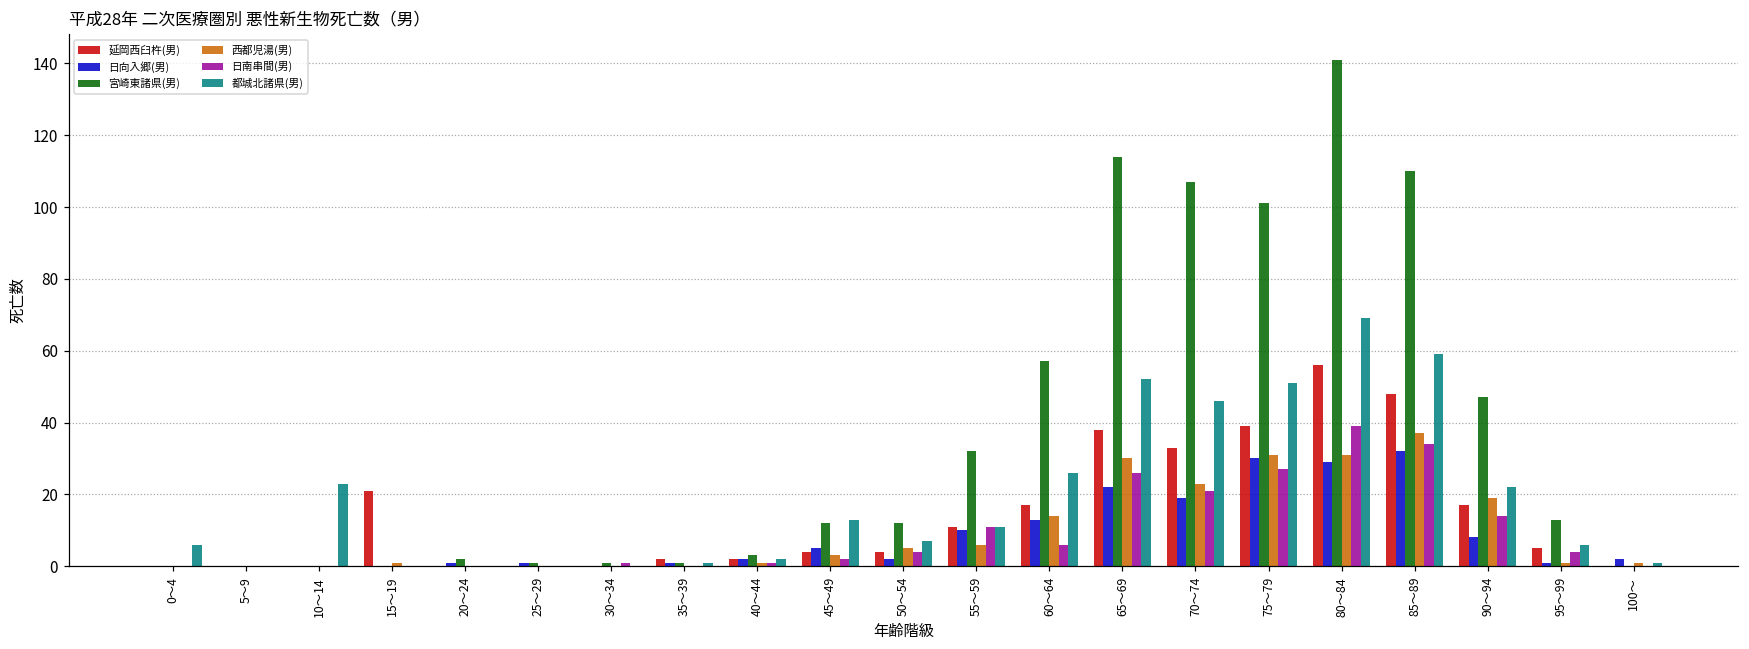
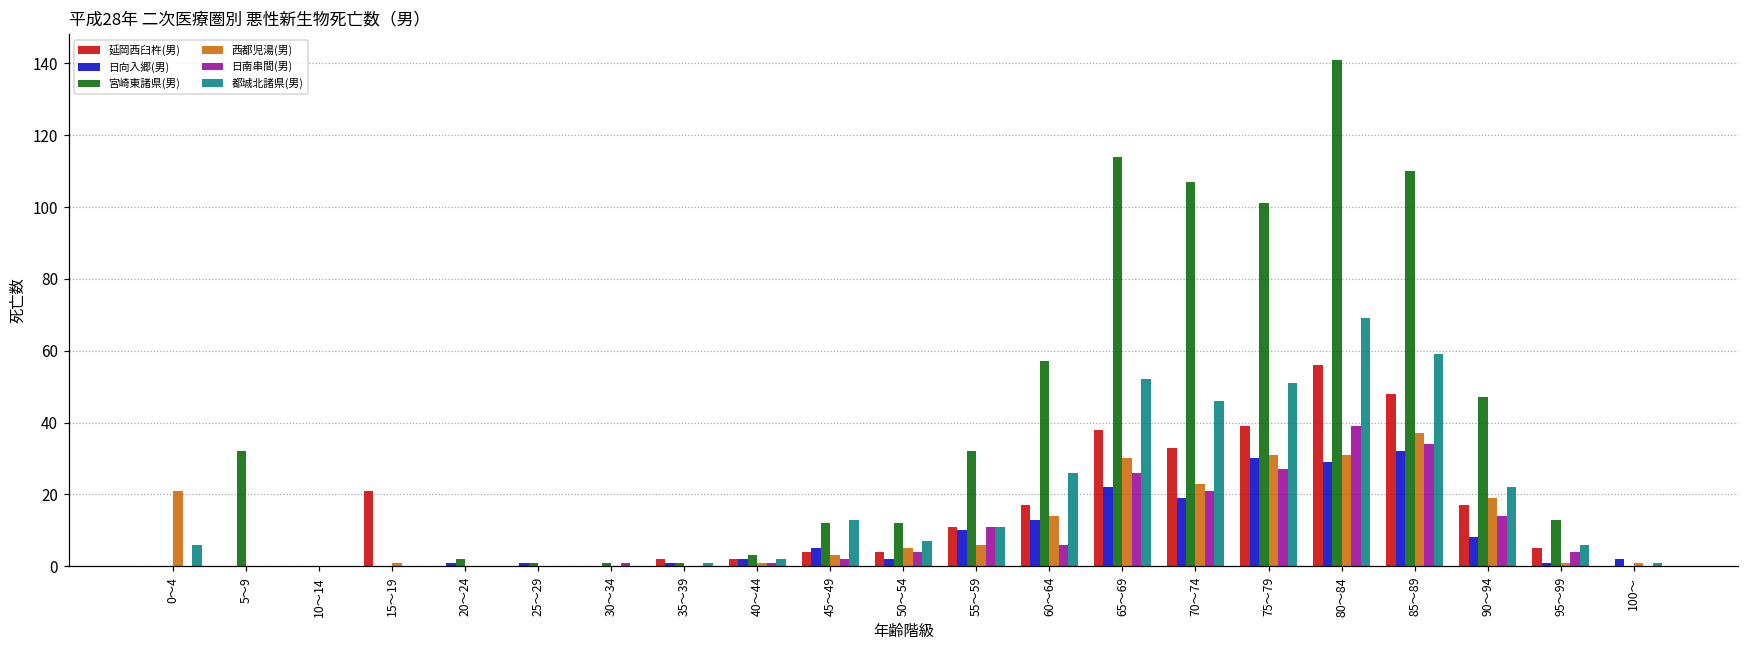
  {
    "延岡西臼杵(男)": {
      "0～4": 0,
      "5～9": 0,
      "10～14": 0,
      "15～19": 21,
      "20～24": 0,
      "25～29": 0,
      "30～34": 0,
      "35～39": 2,
      "40～44": 2,
      "45～49": 4,
      "50～54": 4,
      "55～59": 11,
      "60～64": 17,
      "65～69": 38,
      "70～74": 33,
      "75～79": 39,
      "80～84": 56,
      "85～89": 48,
      "90～94": 17,
      "95～99": 5,
      "100～": 0
    },
    "日向入郷(男)": {
      "0～4": 0,
      "5～9": 0,
      "10～14": 0,
      "15～19": 0,
      "20～24": 1,
      "25～29": 1,
      "30～34": 0,
      "35～39": 1,
      "40～44": 2,
      "45～49": 5,
      "50～54": 2,
      "55～59": 10,
      "60～64": 13,
      "65～69": 22,
      "70～74": 19,
      "75～79": 30,
      "80～84": 29,
      "85～89": 32,
      "90～94": 8,
      "95～99": 1,
      "100～": 2
    },
    "宮崎東諸県(男)": {
      "0～4": 0,
-     "5～9": 0,
+     "5～9": 32,
      "10～14": 0,
      "15～19": 0,
      "20～24": 2,
      "25～29": 1,
      "30～34": 1,
      "35～39": 1,
      "40～44": 3,
      "45～49": 12,
      "50～54": 12,
      "55～59": 32,
      "60～64": 57,
      "65～69": 114,
      "70～74": 107,
      "75～79": 101,
      "80～84": 141,
      "85～89": 110,
      "90～94": 47,
      "95～99": 13,
      "100～": 0
    },
    "西都児湯(男)": {
-     "0～4": 0,
+     "0～4": 21,
      "5～9": 0,
      "10～14": 0,
      "15～19": 1,
      "20～24": 0,
      "25～29": 0,
      "30～34": 0,
      "35～39": 0,
      "40～44": 1,
      "45～49": 3,
      "50～54": 5,
      "55～59": 6,
      "60～64": 14,
      "65～69": 30,
      "70～74": 23,
      "75～79": 31,
      "80～84": 31,
      "85～89": 37,
      "90～94": 19,
      "95～99": 1,
      "100～": 1
    },
    "日南串間(男)": {
      "0～4": 0,
      "5～9": 0,
      "10～14": 0,
      "15～19": 0,
      "20～24": 0,
      "25～29": 0,
      "30～34": 1,
      "35～39": 0,
      "40～44": 1,
      "45～49": 2,
      "50～54": 4,
      "55～59": 11,
      "60～64": 6,
      "65～69": 26,
      "70～74": 21,
      "75～79": 27,
      "80～84": 39,
      "85～89": 34,
      "90～94": 14,
      "95～99": 4,
      "100～": 0
    },
    "都城北諸県(男)": {
      "0～4": 6,
      "5～9": 0,
-     "10～14": 23,
+     "10～14": 0,
      "15～19": 0,
      "20～24": 0,
      "25～29": 0,
      "30～34": 0,
      "35～39": 1,
      "40～44": 2,
      "45～49": 13,
      "50～54": 7,
      "55～59": 11,
      "60～64": 26,
      "65～69": 52,
      "70～74": 46,
      "75～79": 51,
      "80～84": 69,
      "85～89": 59,
      "90～94": 22,
      "95～99": 6,
      "100～": 1
    }
  }
